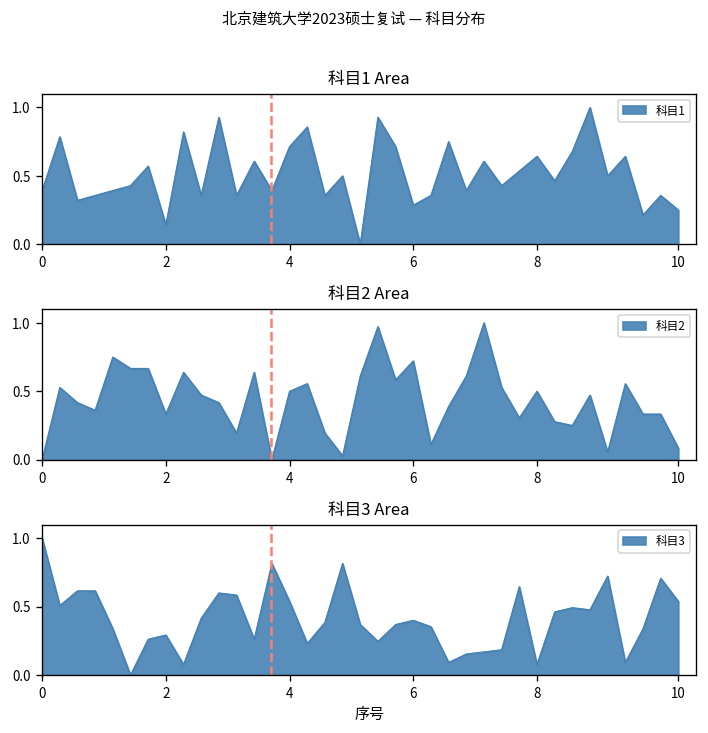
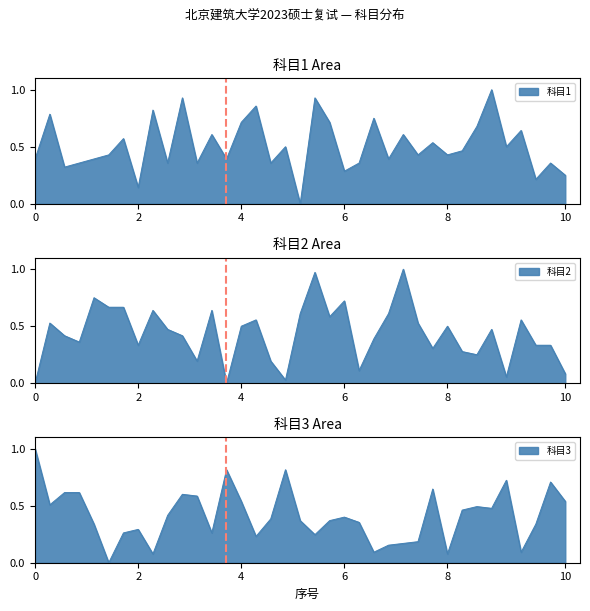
  {
    "科目1 Area": {
      "0": 0.39,
-     "8": 0.64
+     "8": 0.43
    },
    "科目2 Area": {
      "0": 0.00,
      "8": 0.50
    },
    "科目3 Area": {
      "0": 1.00,
      "8": 0.08
    }
  }
